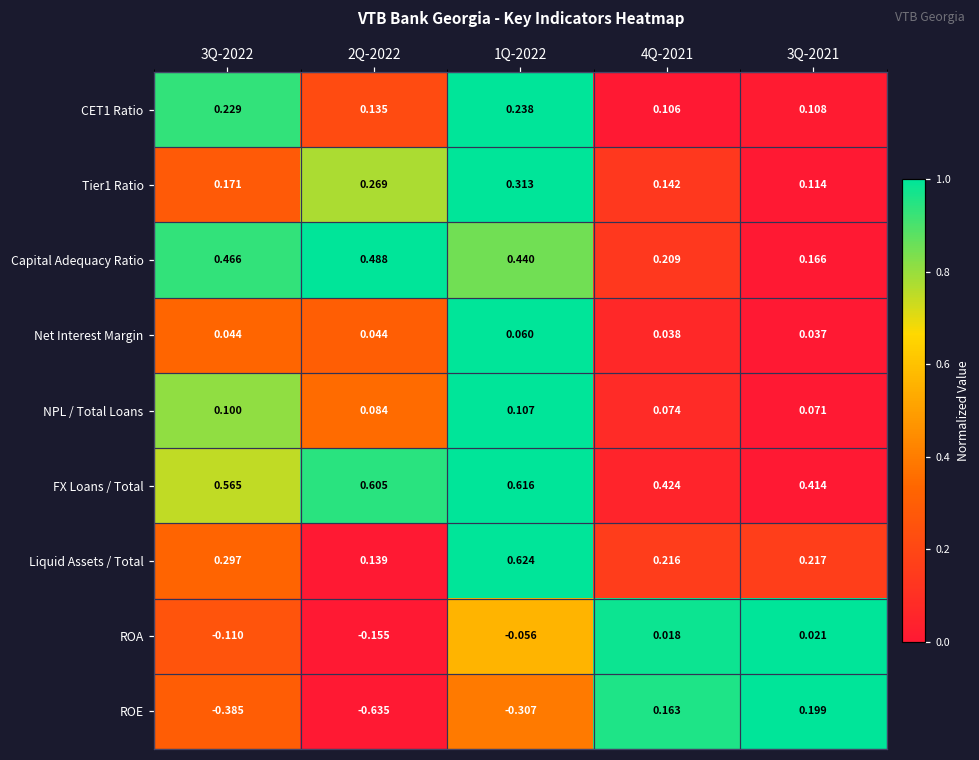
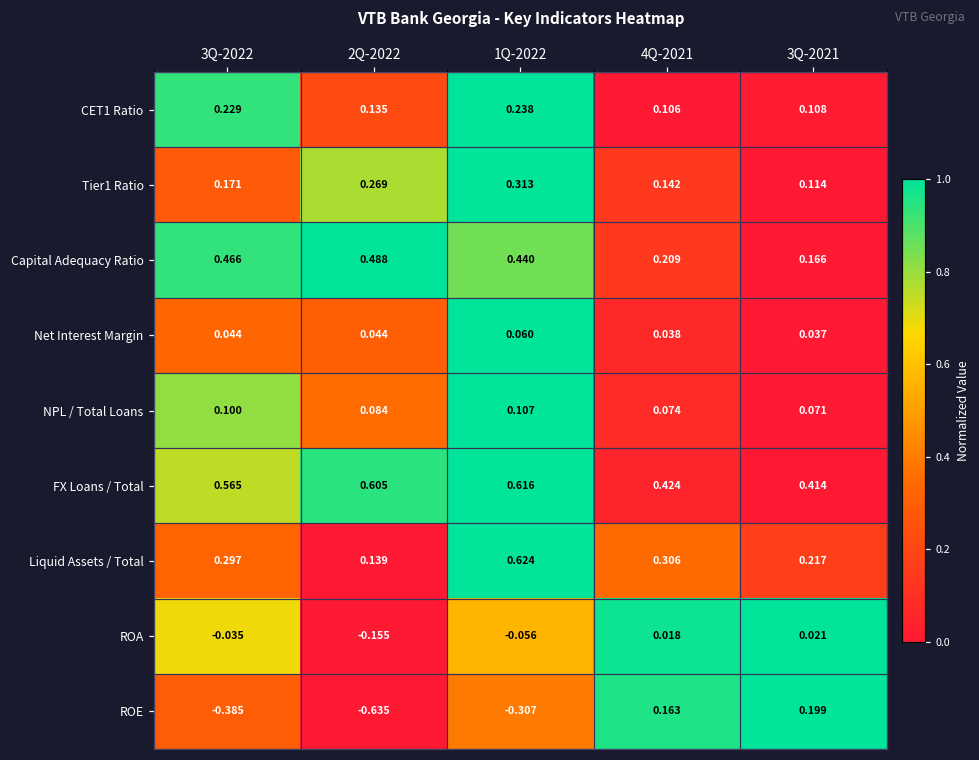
  {
    "CET1 Ratio": {
      "3Q-2022": 0.229,
      "2Q-2022": 0.135,
      "1Q-2022": 0.238,
      "4Q-2021": 0.106,
      "3Q-2021": 0.108
    },
    "Tier1 Ratio": {
      "3Q-2022": 0.171,
      "2Q-2022": 0.269,
      "1Q-2022": 0.313,
      "4Q-2021": 0.142,
      "3Q-2021": 0.114
    },
    "Capital Adequacy Ratio": {
      "3Q-2022": 0.466,
      "2Q-2022": 0.488,
      "1Q-2022": 0.440,
      "4Q-2021": 0.209,
      "3Q-2021": 0.166
    },
    "Net Interest Margin": {
      "3Q-2022": 0.044,
      "2Q-2022": 0.044,
      "1Q-2022": 0.060,
      "4Q-2021": 0.038,
      "3Q-2021": 0.037
    },
    "NPL / Total Loans": {
      "3Q-2022": 0.100,
      "2Q-2022": 0.084,
      "1Q-2022": 0.107,
      "4Q-2021": 0.074,
      "3Q-2021": 0.071
    },
    "FX Loans / Total": {
      "3Q-2022": 0.565,
      "2Q-2022": 0.605,
      "1Q-2022": 0.616,
      "4Q-2021": 0.424,
      "3Q-2021": 0.414
    },
    "Liquid Assets / Total": {
      "3Q-2022": 0.297,
      "2Q-2022": 0.139,
      "1Q-2022": 0.624,
-     "4Q-2021": 0.216,
+     "4Q-2021": 0.306,
      "3Q-2021": 0.217
    },
    "ROA": {
-     "3Q-2022": -0.110,
+     "3Q-2022": -0.035,
      "2Q-2022": -0.155,
      "1Q-2022": -0.056,
      "4Q-2021": 0.018,
      "3Q-2021": 0.021
    },
    "ROE": {
      "3Q-2022": -0.385,
      "2Q-2022": -0.635,
      "1Q-2022": -0.307,
      "4Q-2021": 0.163,
      "3Q-2021": 0.199
    }
  }
